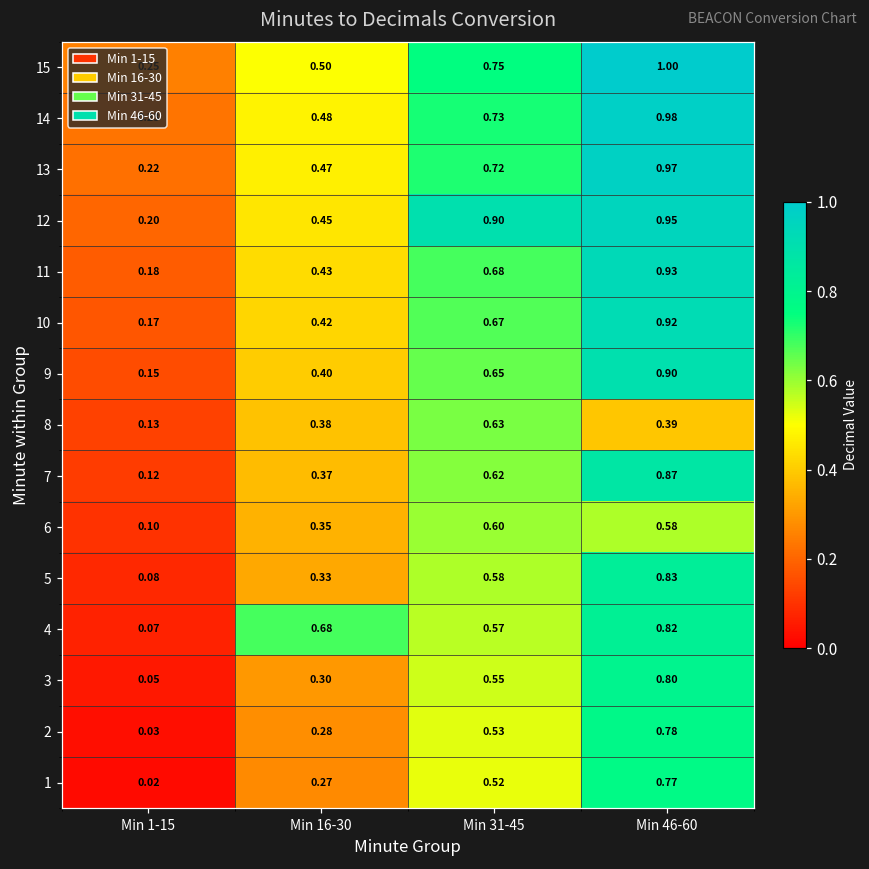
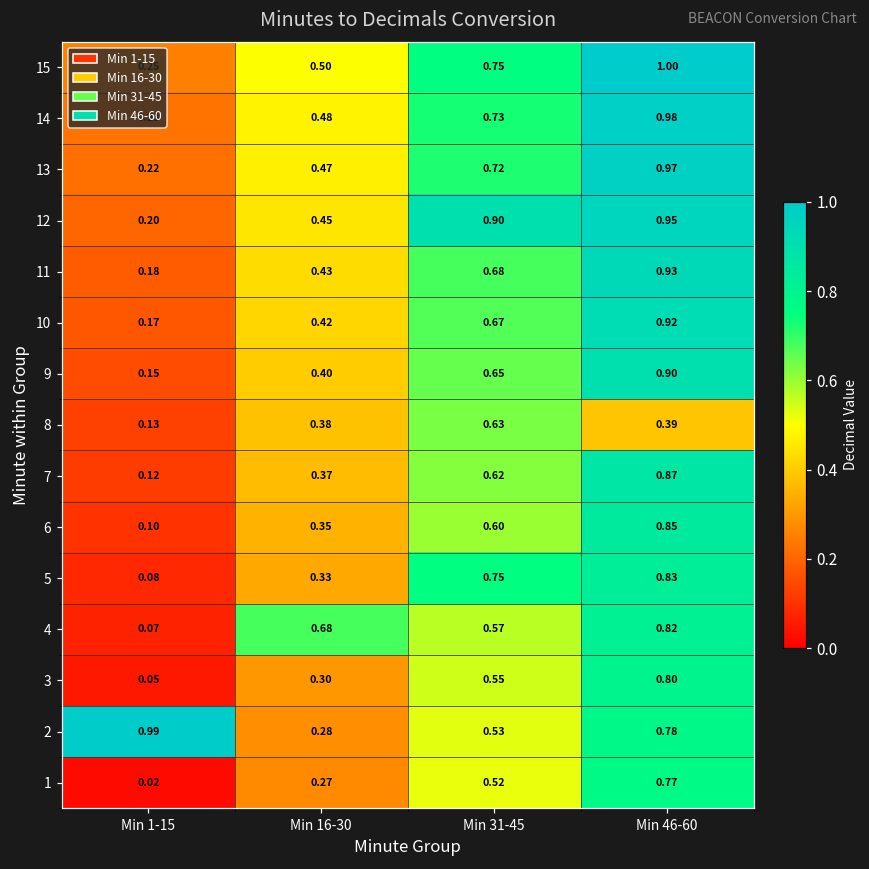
  {
    "15": {
      "Min 16-30": 0.50,
      "Min 31-45": 0.75,
      "Min 46-60": 1.00
    },
    "14": {
      "Min 16-30": 0.48,
      "Min 31-45": 0.73,
      "Min 46-60": 0.98
    },
    "13": {
      "Min 1-15": 0.22,
      "Min 16-30": 0.47,
      "Min 31-45": 0.72,
      "Min 46-60": 0.97
    },
    "12": {
      "Min 1-15": 0.20,
      "Min 16-30": 0.45,
      "Min 31-45": 0.90,
      "Min 46-60": 0.95
    },
    "11": {
      "Min 1-15": 0.18,
      "Min 16-30": 0.43,
      "Min 31-45": 0.68,
      "Min 46-60": 0.93
    },
    "10": {
      "Min 1-15": 0.17,
      "Min 16-30": 0.42,
      "Min 31-45": 0.67,
      "Min 46-60": 0.92
    },
    "9": {
      "Min 1-15": 0.15,
      "Min 16-30": 0.40,
      "Min 31-45": 0.65,
      "Min 46-60": 0.90
    },
    "8": {
      "Min 1-15": 0.13,
      "Min 16-30": 0.38,
      "Min 31-45": 0.63,
      "Min 46-60": 0.39
    },
    "7": {
      "Min 1-15": 0.12,
      "Min 16-30": 0.37,
      "Min 31-45": 0.62,
      "Min 46-60": 0.87
    },
    "6": {
      "Min 1-15": 0.10,
      "Min 16-30": 0.35,
      "Min 31-45": 0.60,
-     "Min 46-60": 0.58
+     "Min 46-60": 0.85
    },
    "5": {
      "Min 1-15": 0.08,
      "Min 16-30": 0.33,
-     "Min 31-45": 0.58,
+     "Min 31-45": 0.75,
      "Min 46-60": 0.83
    },
    "4": {
      "Min 1-15": 0.07,
      "Min 16-30": 0.68,
      "Min 31-45": 0.57,
      "Min 46-60": 0.82
    },
    "3": {
      "Min 1-15": 0.05,
      "Min 16-30": 0.30,
      "Min 31-45": 0.55,
      "Min 46-60": 0.80
    },
    "2": {
-     "Min 1-15": 0.03,
+     "Min 1-15": 0.99,
      "Min 16-30": 0.28,
      "Min 31-45": 0.53,
      "Min 46-60": 0.78
    },
    "1": {
      "Min 1-15": 0.02,
      "Min 16-30": 0.27,
      "Min 31-45": 0.52,
      "Min 46-60": 0.77
    }
  }
